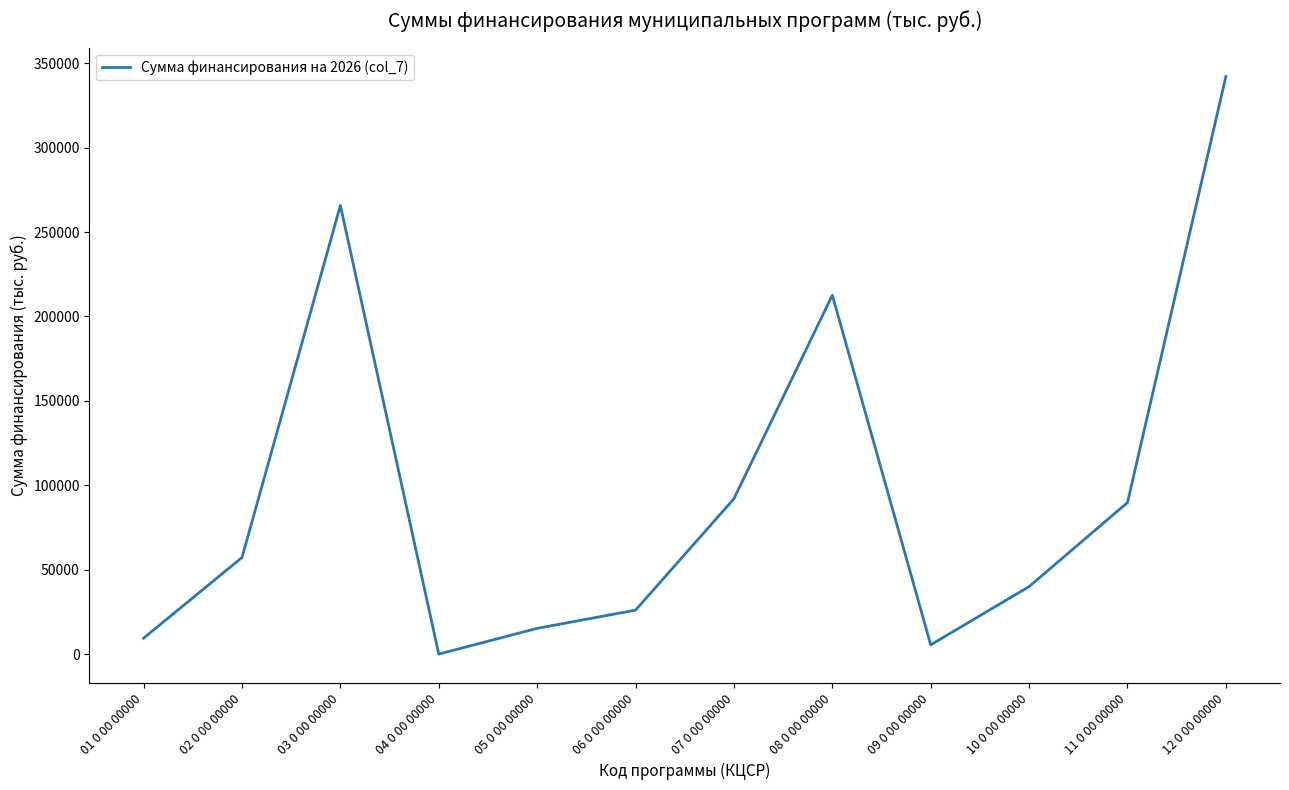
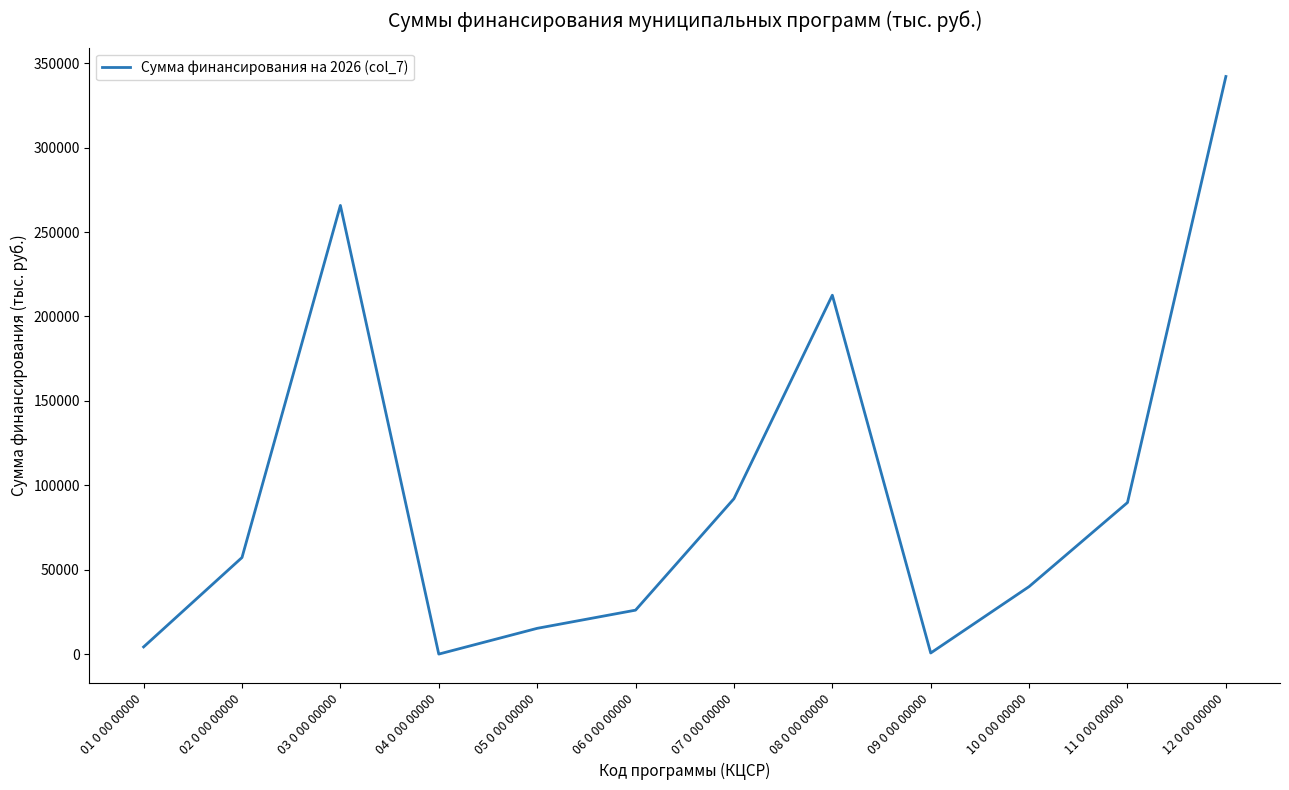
  {
-   "01 0 00 00000": 9000,
+   "01 0 00 00000": 4000,
    "02 0 00 00000": 57000,
    "03 0 00 00000": 266000,
    "04 0 00 00000": 0,
    "05 0 00 00000": 15000,
    "06 0 00 00000": 26000,
    "07 0 00 00000": 92000,
    "08 0 00 00000": 213000,
-   "09 0 00 00000": 6000,
+   "09 0 00 00000": 1000,
    "10 0 00 00000": 40000,
    "11 0 00 00000": 90000,
    "12 0 00 00000": 342000
  }
